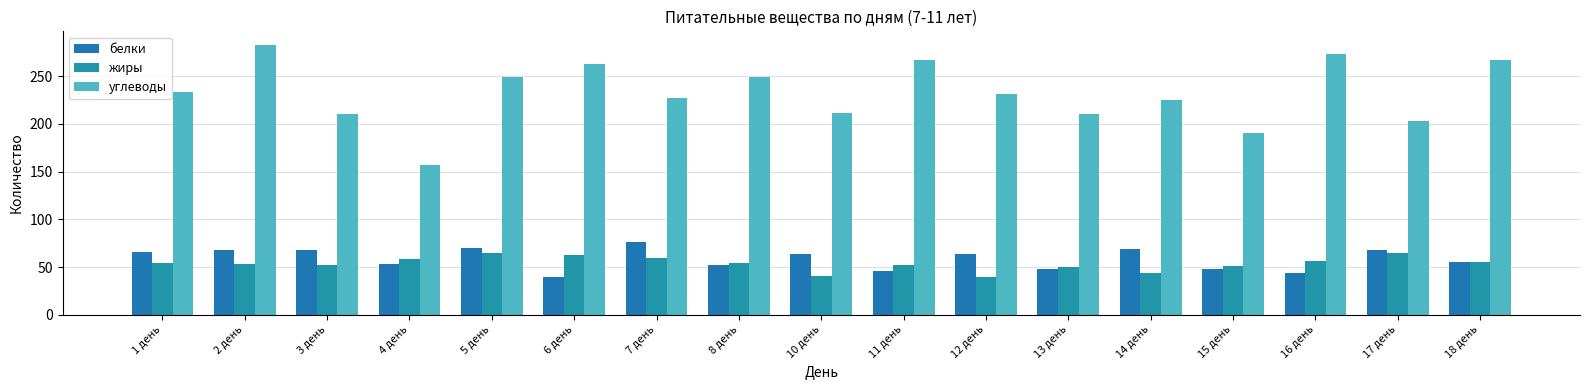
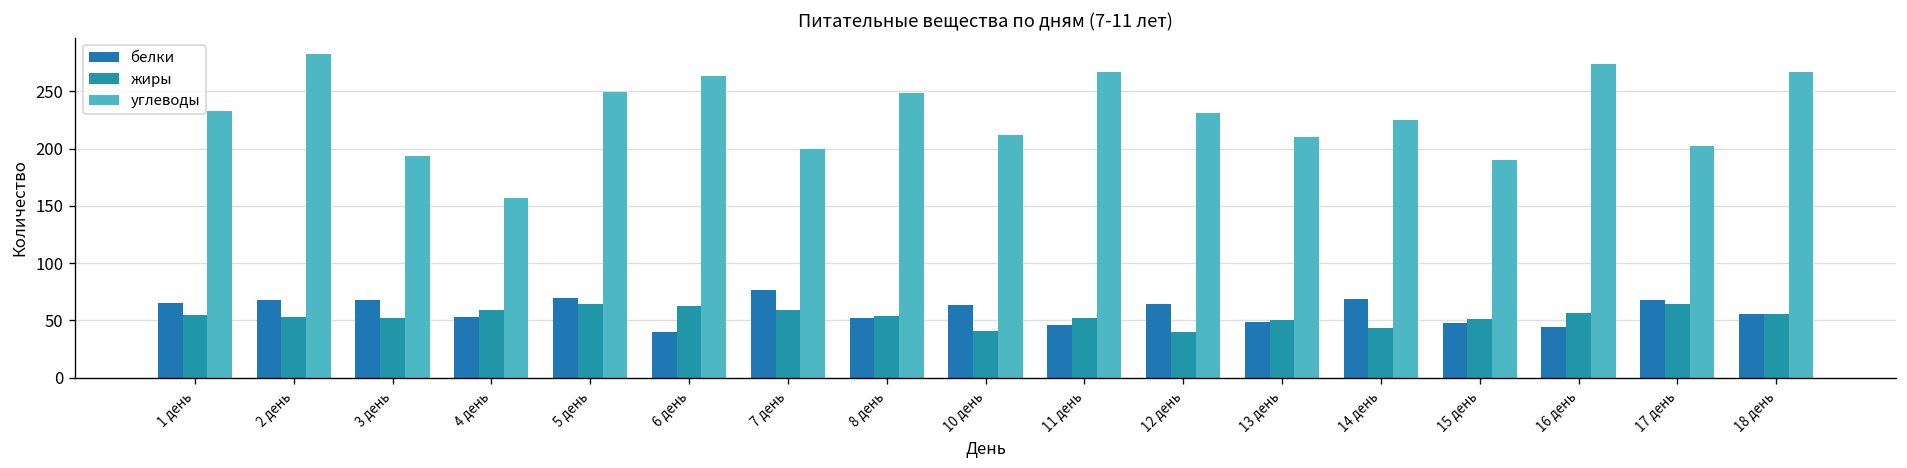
  {
    "углеводы": {
      "1 день": 230,
      "2 день": 280,
-     "3 день": 210,
+     "3 день": 190,
      "4 день": 160,
      "5 день": 250,
      "6 день": 260,
-     "7 день": 230,
+     "7 день": 200,
      "8 день": 250,
      "10 день": 210,
      "11 день": 270,
      "12 день": 230,
      "13 день": 210,
      "14 день": 220,
      "15 день": 190,
      "16 день": 270,
      "17 день": 200,
      "18 день": 270
    }
  }
